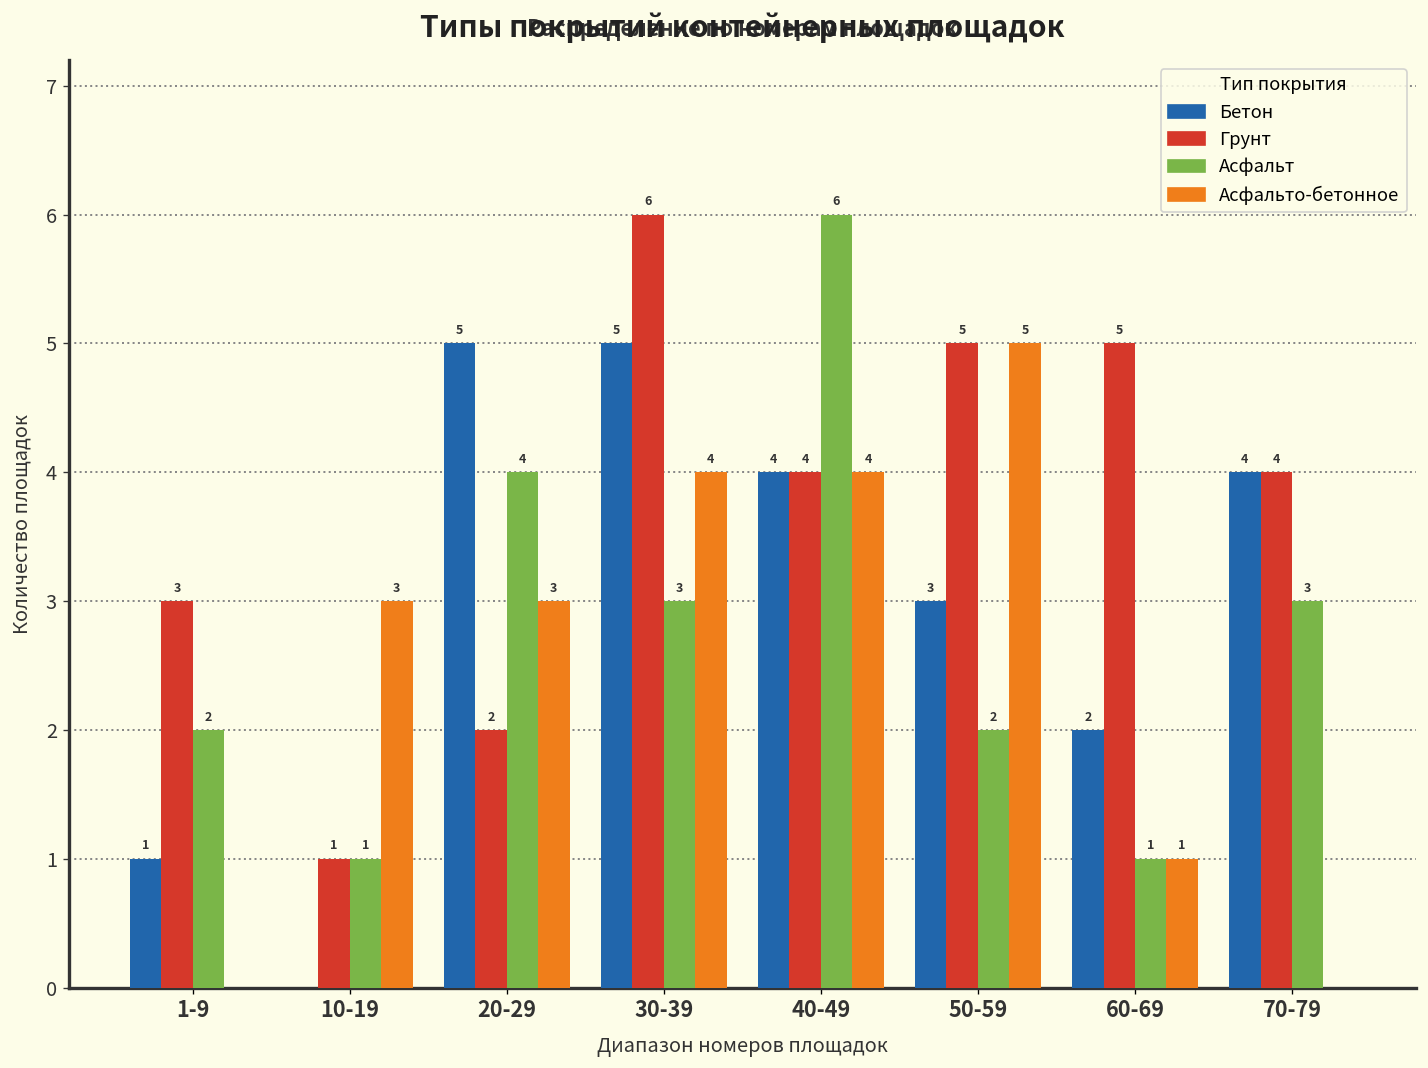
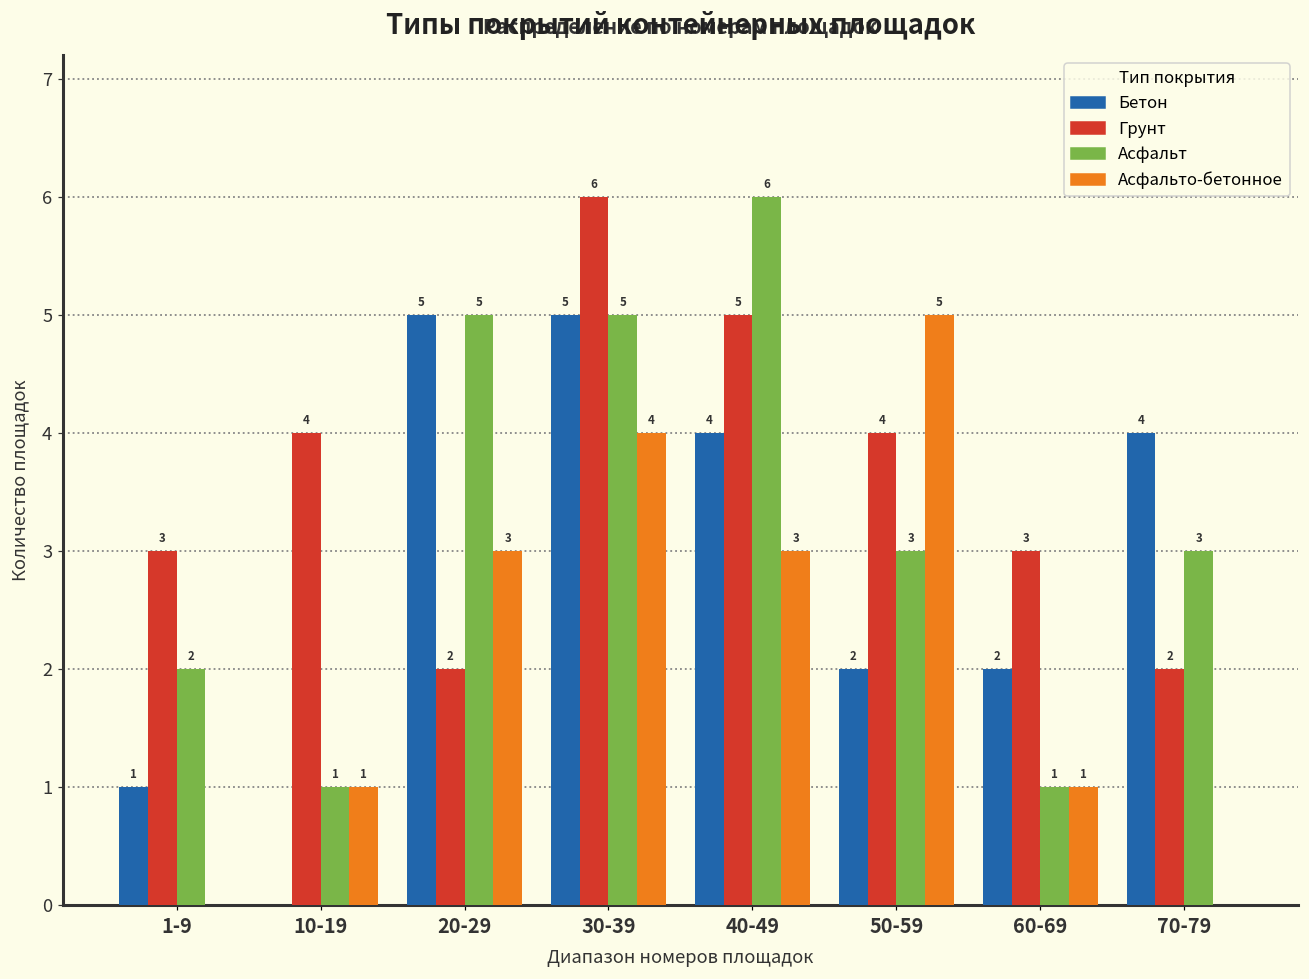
  {
    "Бетон": {
      "1-9": 1,
      "20-29": 5,
      "30-39": 5,
      "40-49": 4,
-     "50-59": 3,
+     "50-59": 2,
      "60-69": 2,
      "70-79": 4
    },
    "Грунт": {
      "1-9": 3,
-     "10-19": 1,
+     "10-19": 4,
      "20-29": 2,
      "30-39": 6,
-     "40-49": 4,
-     "50-59": 5,
-     "60-69": 5,
-     "70-79": 4
+     "40-49": 5,
+     "50-59": 4,
+     "60-69": 3,
+     "70-79": 2
    },
    "Асфальт": {
      "1-9": 2,
      "10-19": 1,
-     "20-29": 4,
-     "30-39": 3,
+     "20-29": 5,
+     "30-39": 5,
      "40-49": 6,
-     "50-59": 2,
+     "50-59": 3,
      "60-69": 1,
      "70-79": 3
    },
    "Асфальто-бетонное": {
-     "10-19": 3,
+     "10-19": 1,
      "20-29": 3,
      "30-39": 4,
-     "40-49": 4,
+     "40-49": 3,
      "50-59": 5,
      "60-69": 1
    }
  }
